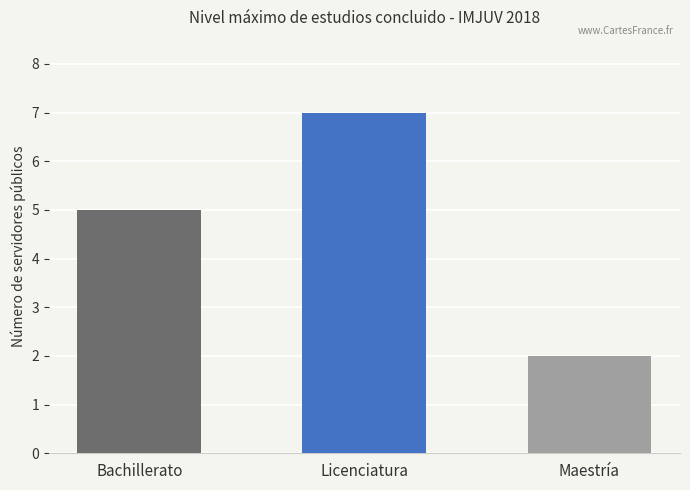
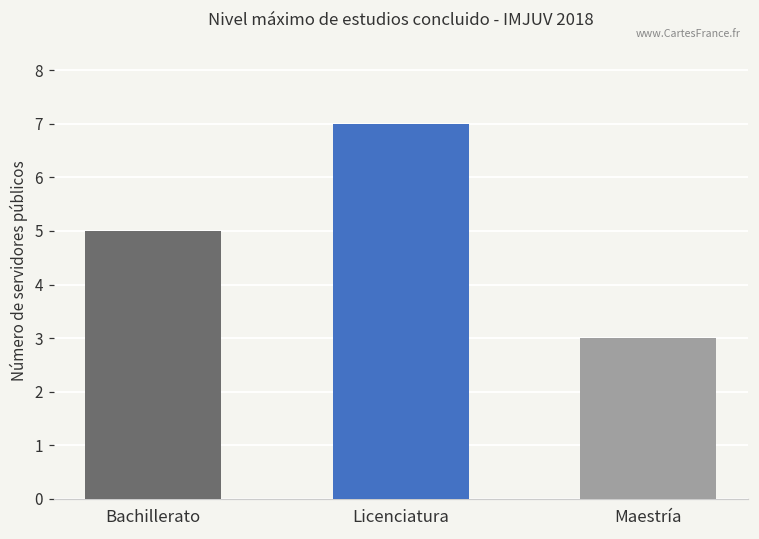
  {
    "Bachillerato": 5,
    "Licenciatura": 7,
-   "Maestría": 2
+   "Maestría": 3
  }
